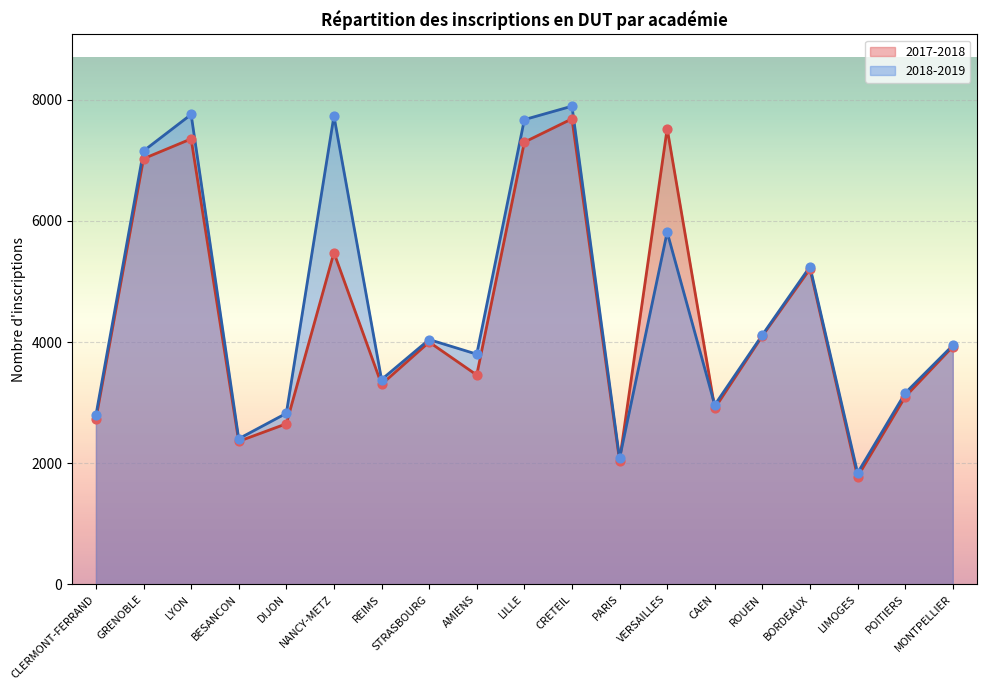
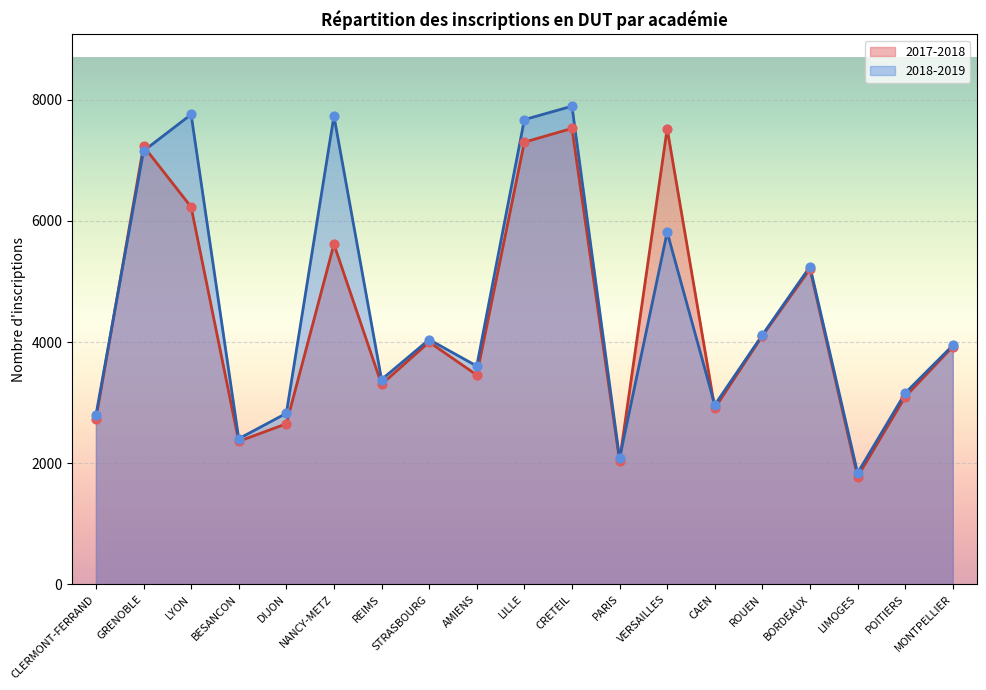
  {
    "2017-2018": {
      "CLERMONT-FERRAND": 2700,
-     "GRENOBLE": 7000,
-     "LYON": 7400,
+     "GRENOBLE": 7200,
+     "LYON": 6200,
      "BESANCON": 2400,
      "DIJON": 2700,
-     "NANCY-METZ": 5500,
+     "NANCY-METZ": 5600,
      "REIMS": 3300,
      "AMIENS": 3500,
      "LILLE": 7300,
-     "CRETEIL": 7700,
+     "CRETEIL": 7500,
      "VERSAILLES": 7500,
      "CAEN": 2900,
      "LIMOGES": 1800,
      "POITIERS": 3100
    },
    "2018-2019": {
      "CLERMONT-FERRAND": 2800,
      "GRENOBLE": 7200,
      "LYON": 7800,
      "BESANCON": 2400,
      "DIJON": 2800,
      "NANCY-METZ": 7700,
      "REIMS": 3400,
-     "AMIENS": 3800,
+     "AMIENS": 3600,
      "LILLE": 7700,
      "CRETEIL": 7900,
      "VERSAILLES": 5800,
      "CAEN": 3000,
      "LIMOGES": 1800,
      "POITIERS": 3200
    }
  }
